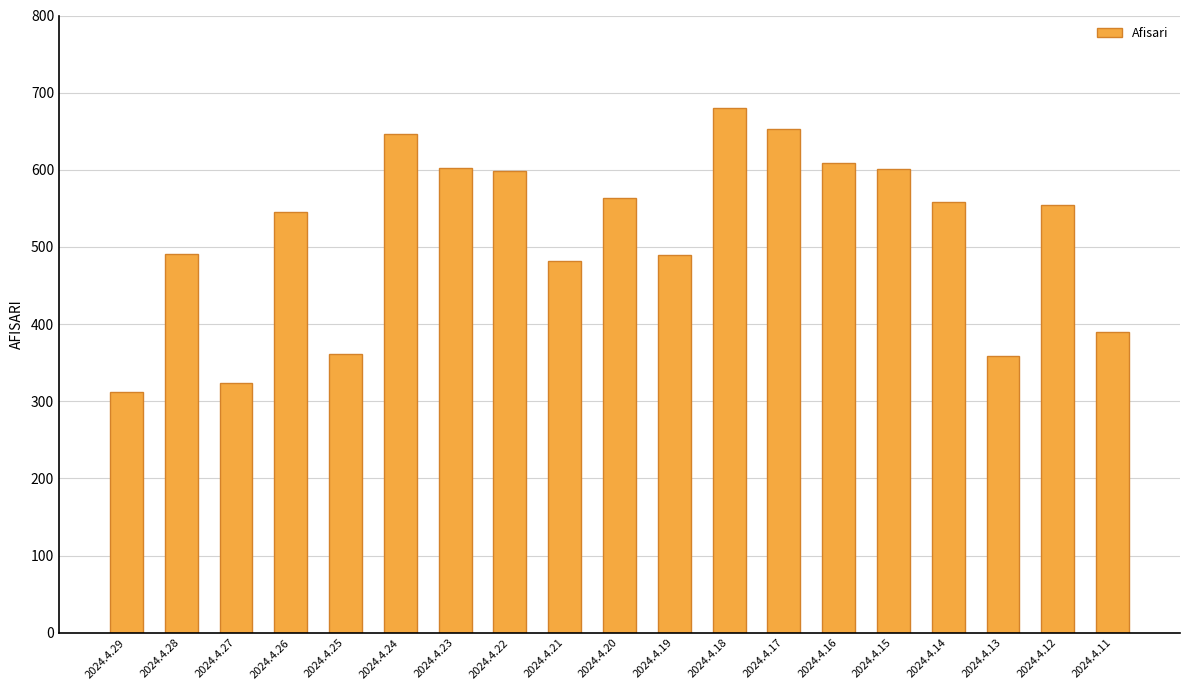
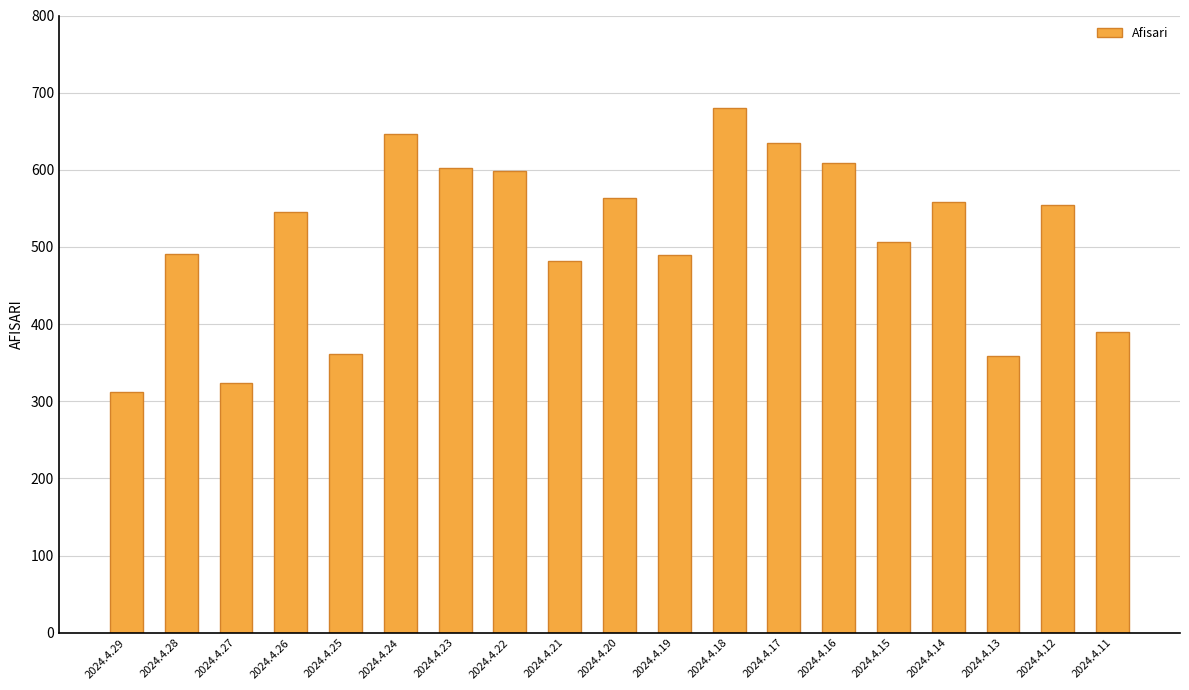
  {
    "2024.4.29": 310,
    "2024.4.28": 490,
    "2024.4.27": 320,
    "2024.4.26": 550,
    "2024.4.25": 360,
    "2024.4.24": 650,
    "2024.4.23": 600,
    "2024.4.22": 600,
    "2024.4.21": 480,
    "2024.4.20": 560,
    "2024.4.19": 490,
    "2024.4.18": 680,
-   "2024.4.17": 650,
+   "2024.4.17": 640,
    "2024.4.16": 610,
-   "2024.4.15": 600,
+   "2024.4.15": 510,
    "2024.4.14": 560,
    "2024.4.13": 360,
    "2024.4.12": 550,
    "2024.4.11": 390
  }
